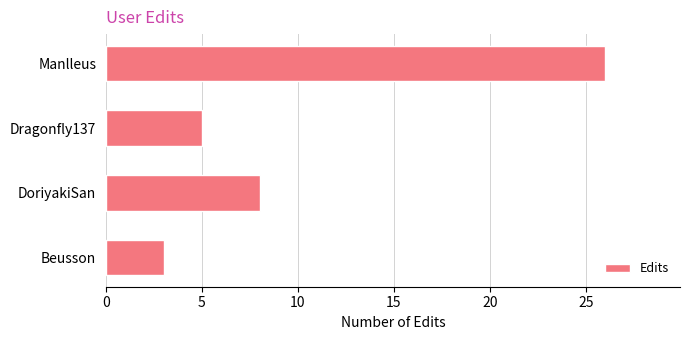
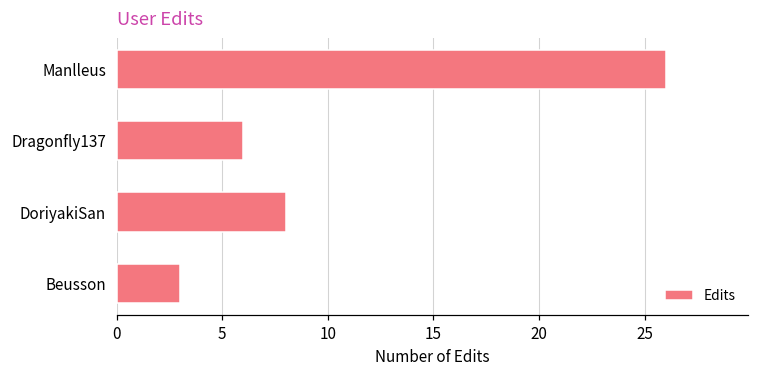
  {
    "Manlleus": 26,
-   "Dragonfly137": 5,
+   "Dragonfly137": 6,
    "DoriyakiSan": 8,
    "Beusson": 3
  }
